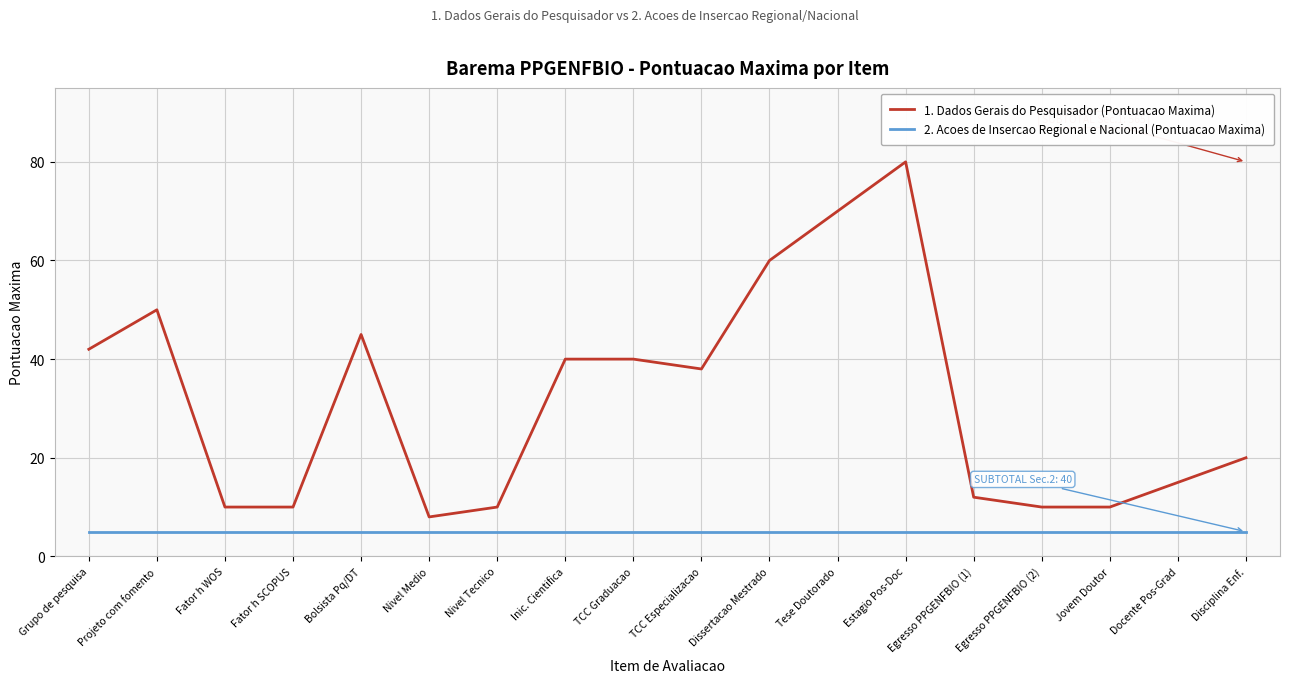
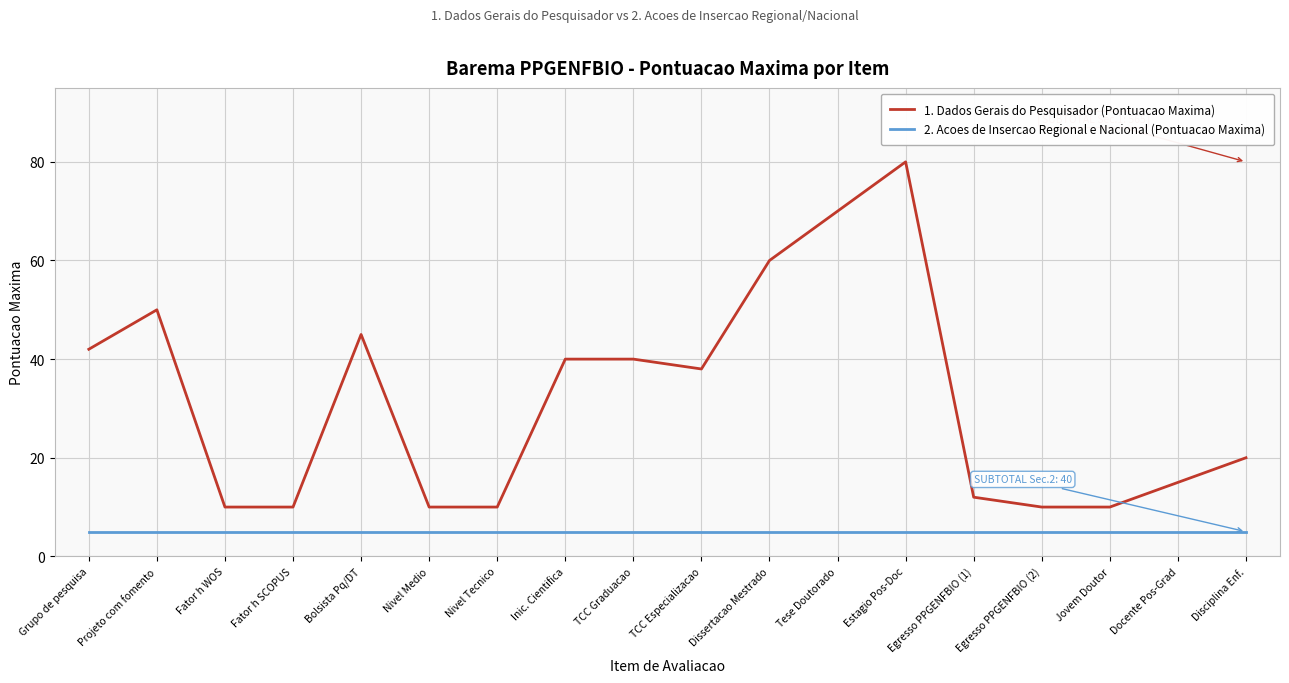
  {
    "1. Dados Gerais do Pesquisador (Pontuacao Maxima)": {
      "Grupo de pesquisa": 42,
      "Projeto com fomento": 50,
      "Fator h WOS": 10,
      "Fator h SCOPUS": 10,
      "Bolsista Pq/DT": 45,
-     "Nivel Medio": 8,
+     "Nivel Medio": 10,
      "Nivel Tecnico": 10,
      "Inic. Cientifica": 40,
      "TCC Graduacao": 40,
      "TCC Especializacao": 38,
      "Dissertacao Mestrado": 60,
      "Tese Doutorado": 70,
      "Estagio Pos-Doc": 80,
      "Disciplina Enf.": 20
    },
    "2. Acoes de Insercao Regional e Nacional (Pontuacao Maxima)": {
      "Grupo de pesquisa": 5,
      "Disciplina Enf.": 5
    }
  }
